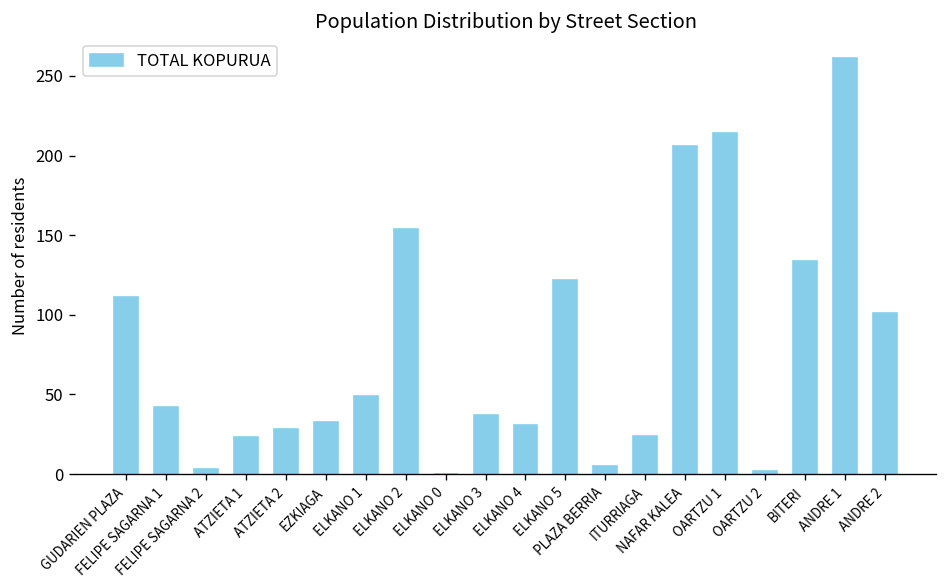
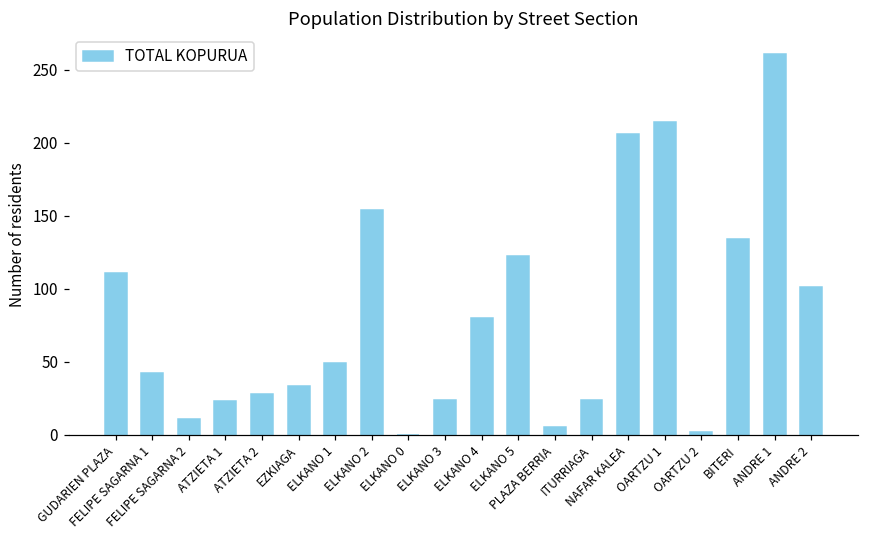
  {
    "GUDARIEN PLAZA": 111,
    "FELIPE SAGARNA 1": 42,
-   "FELIPE SAGARNA 2": 3,
+   "FELIPE SAGARNA 2": 11,
    "ATZIETA 1": 23,
    "ATZIETA 2": 28,
    "EZKIAGA": 33,
    "ELKANO 1": 49,
    "ELKANO 2": 154,
    "ELKANO 0": 0,
-   "ELKANO 3": 37,
-   "ELKANO 4": 31,
+   "ELKANO 3": 24,
+   "ELKANO 4": 80,
    "ELKANO 5": 122,
    "PLAZA BERRIA": 5,
    "ITURRIAGA": 24,
    "NAFAR KALEA": 206,
    "OARTZU 1": 214,
    "OARTZU 2": 2,
    "BITERI": 134,
    "ANDRE 1": 261,
    "ANDRE 2": 101
  }
